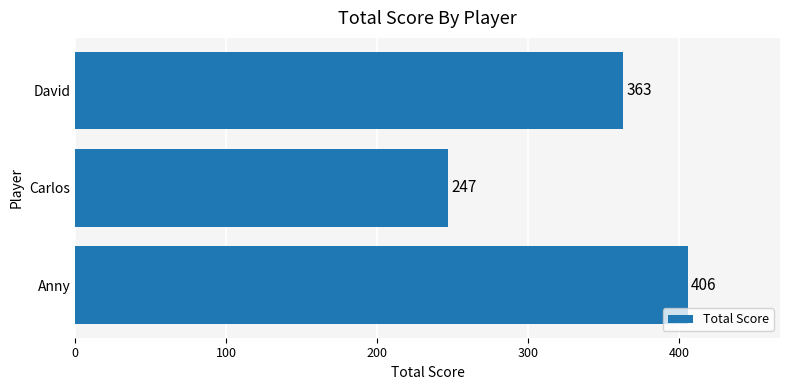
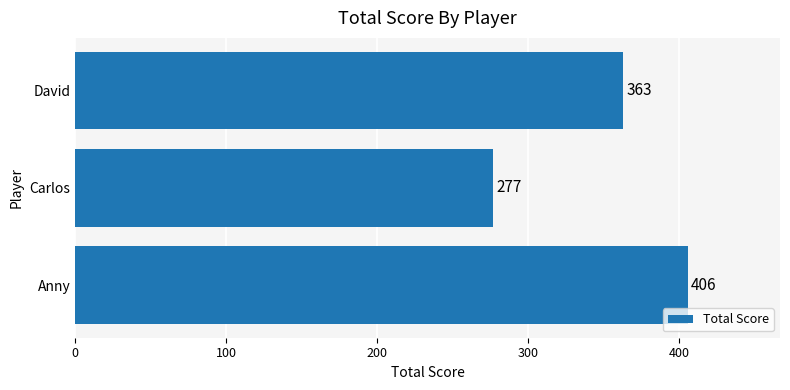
  {
    "David": 363,
-   "Carlos": 247,
+   "Carlos": 277,
    "Anny": 406
  }
